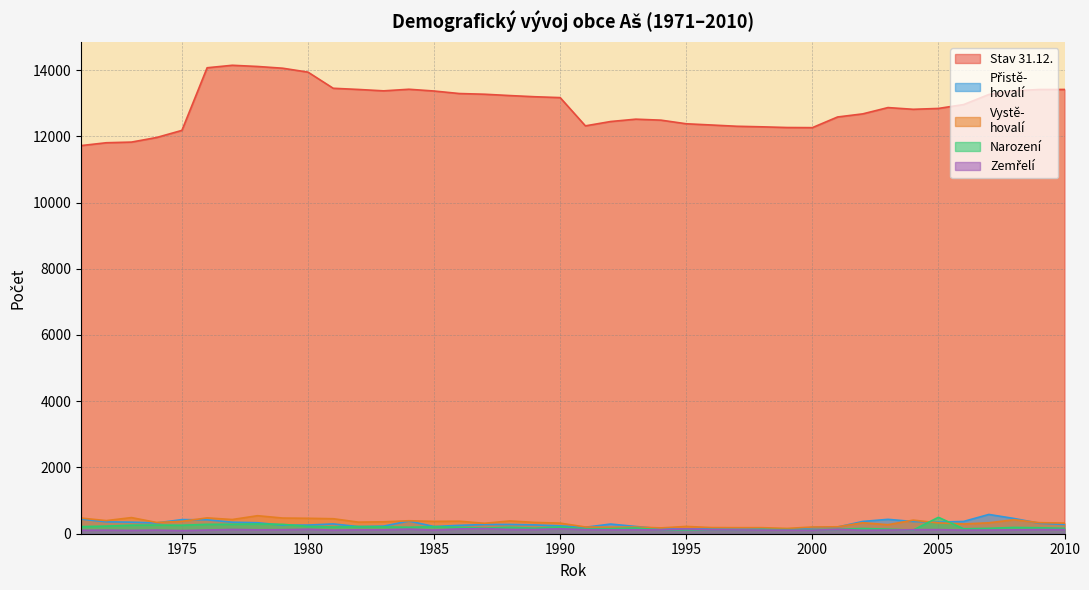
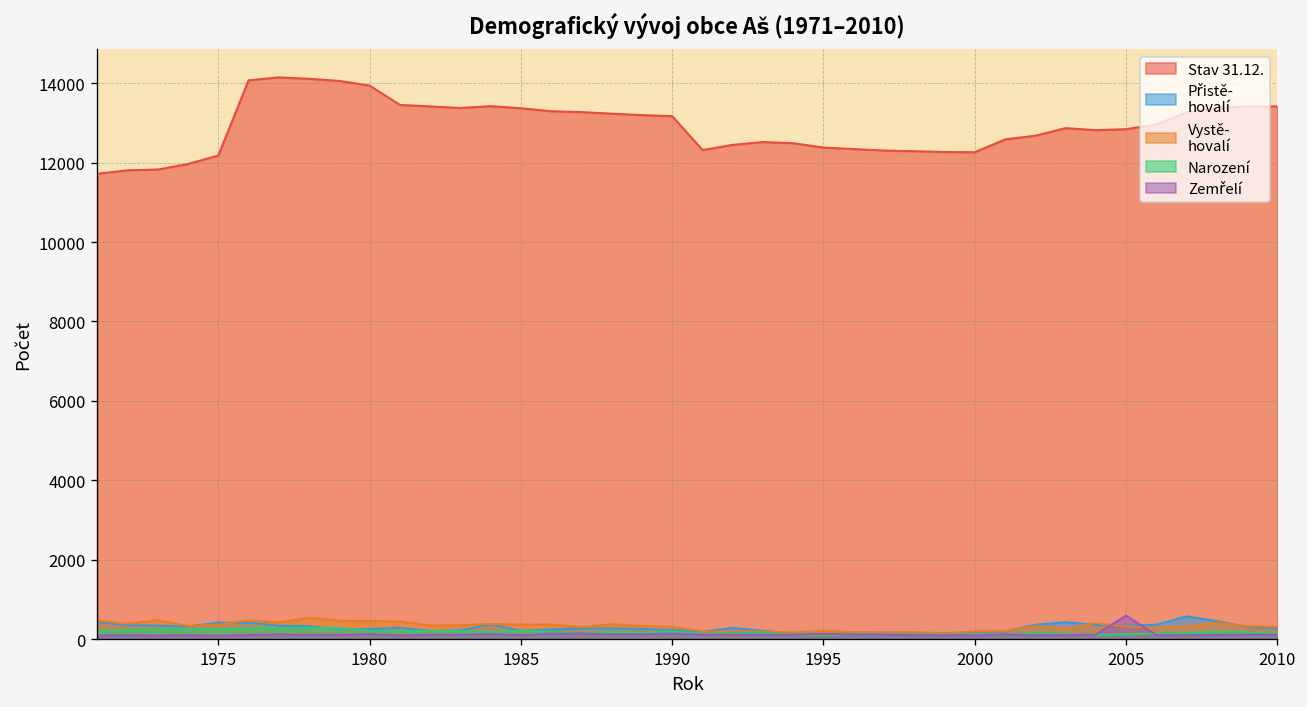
  {
    "Narození": {
      "1975": 300,
-     "2005": 500
+     "2005": 100
    },
    "Zemřelí": {
      "1975": 100,
      "1980": 100,
      "1985": 100,
-     "2005": 100
+     "2005": 600
    }
  }
